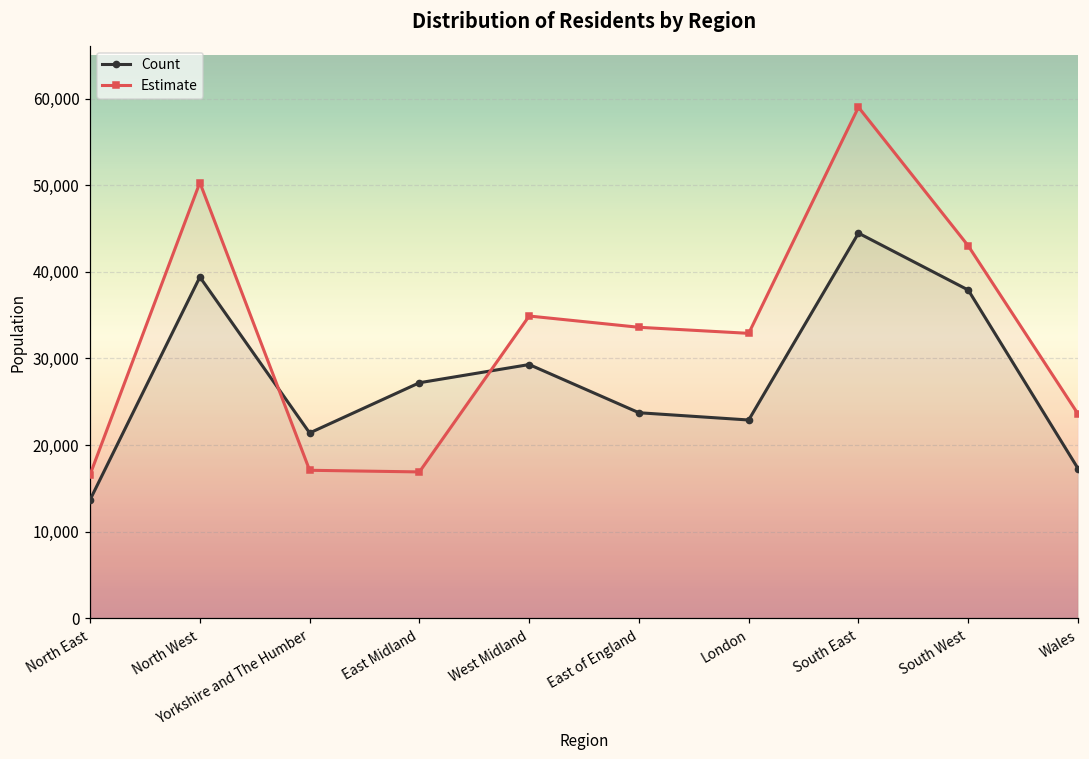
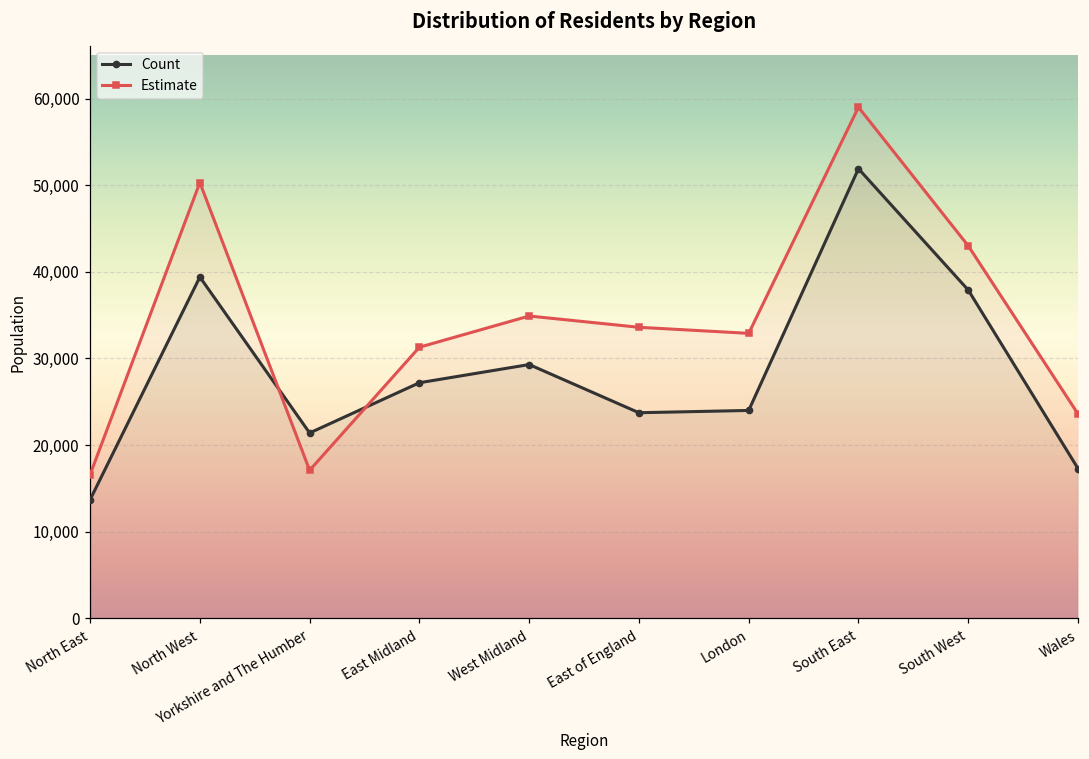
  {
    "Count": {
      "North East": "14,000",
      "North West": "39,000",
      "Yorkshire and The Humber": "21,000",
      "East Midland": "27,000",
      "West Midland": "29,000",
      "East of England": "24,000",
-     "London": "23,000",
-     "South East": "44,000",
+     "London": "24,000",
+     "South East": "52,000",
      "South West": "38,000",
      "Wales": "17,000"
    },
    "Estimate": {
      "North East": "17,000",
      "North West": "50,000",
      "Yorkshire and The Humber": "17,000",
-     "East Midland": "17,000",
+     "East Midland": "31,000",
      "West Midland": "35,000",
      "East of England": "34,000",
      "London": "33,000",
      "South East": "59,000",
      "South West": "43,000",
      "Wales": "24,000"
    }
  }
